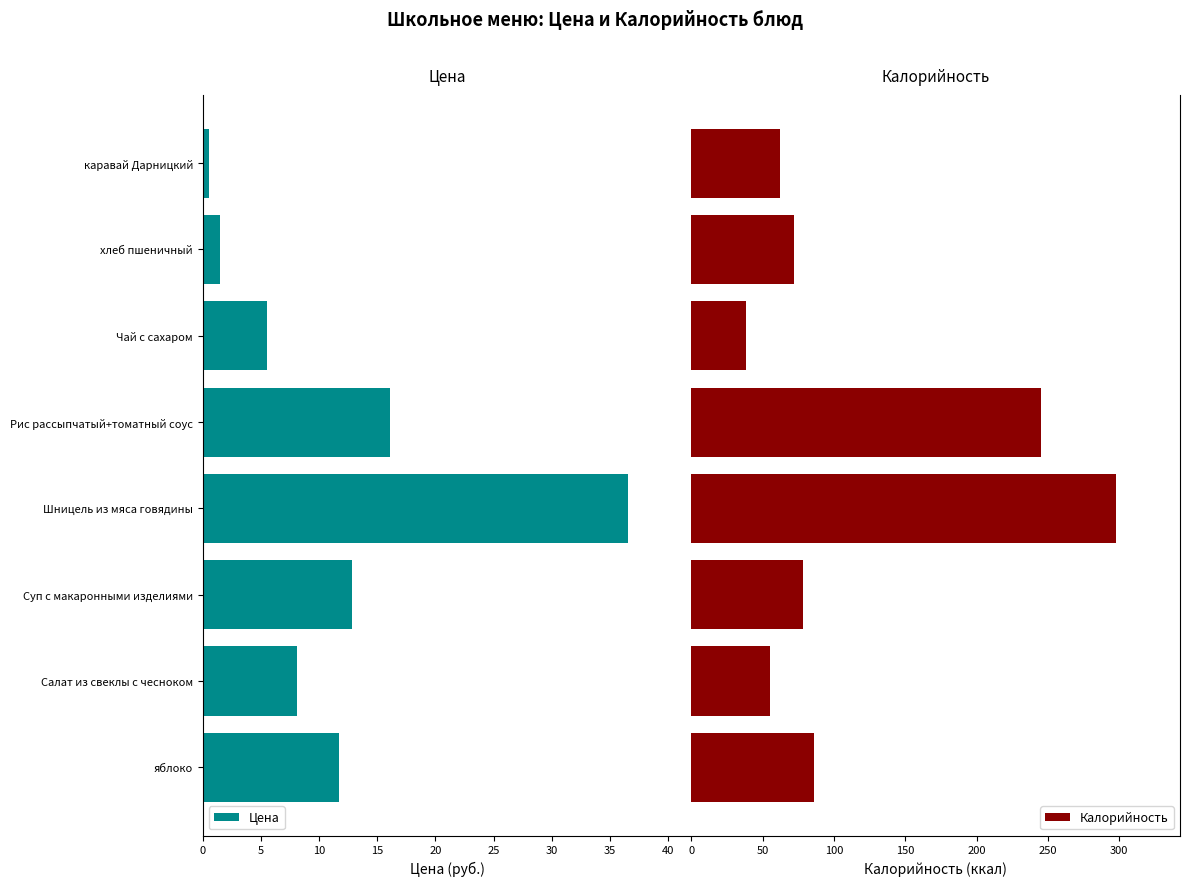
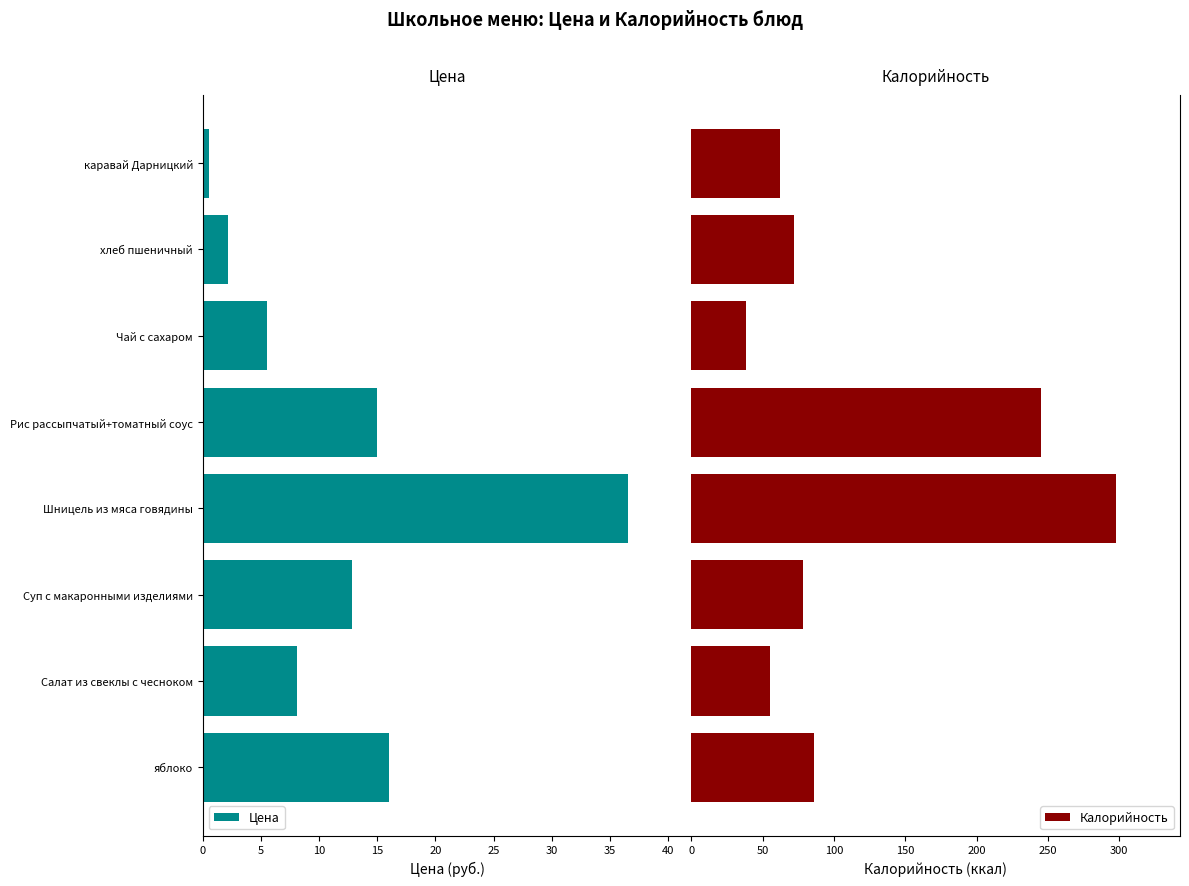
  {
    "Цена": {
      "каравай Дарницкий": 0.5,
-     "хлеб пшеничный": 1.5,
+     "хлеб пшеничный": 2.2,
      "Чай с сахаром": 5.5,
-     "Рис рассыпчатый+томатный соус": 16.1,
+     "Рис рассыпчатый+томатный соус": 15.0,
      "Шницель из мяса говядины": 36.5,
      "Суп с макаронными изделиями": 12.8,
      "Салат из свеклы с чесноком": 8.1,
-     "яблоко": 11.7
+     "яблоко": 16.0
    }
  }
